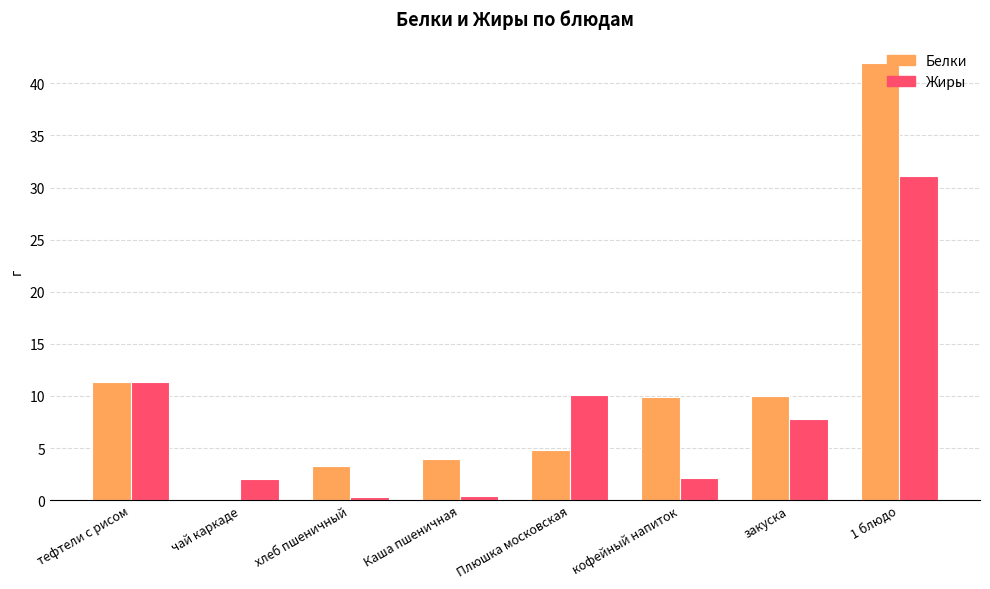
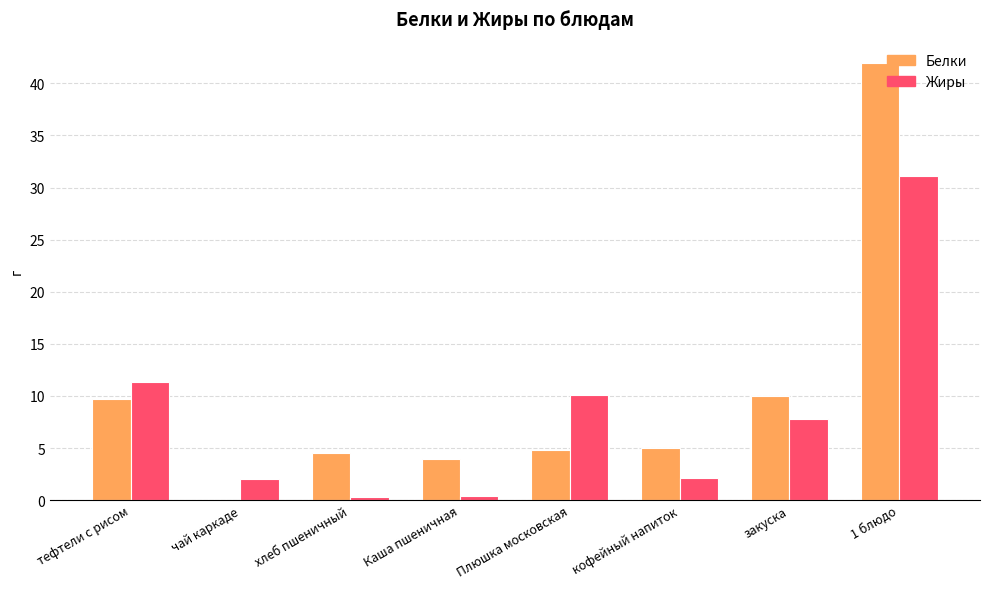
  {
    "Белки": {
-     "тефтели с рисом": 11.3,
+     "тефтели с рисом": 9.7,
      "чай каркаде": 0.0,
-     "хлеб пшеничный": 3.3,
+     "хлеб пшеничный": 4.5,
      "Каша пшеничная": 3.9,
      "Плюшка московская": 4.8,
-     "кофейный напиток": 9.9,
+     "кофейный напиток": 5.0,
      "закуска": 10.0,
      "1 блюдо": 41.9
    },
    "Жиры": {
      "тефтели с рисом": 11.3,
      "чай каркаде": 2.0,
      "хлеб пшеничный": 0.3,
      "Каша пшеничная": 0.4,
      "Плюшка московская": 10.1,
      "кофейный напиток": 2.1,
      "закуска": 7.8,
      "1 блюдо": 31.1
    }
  }
